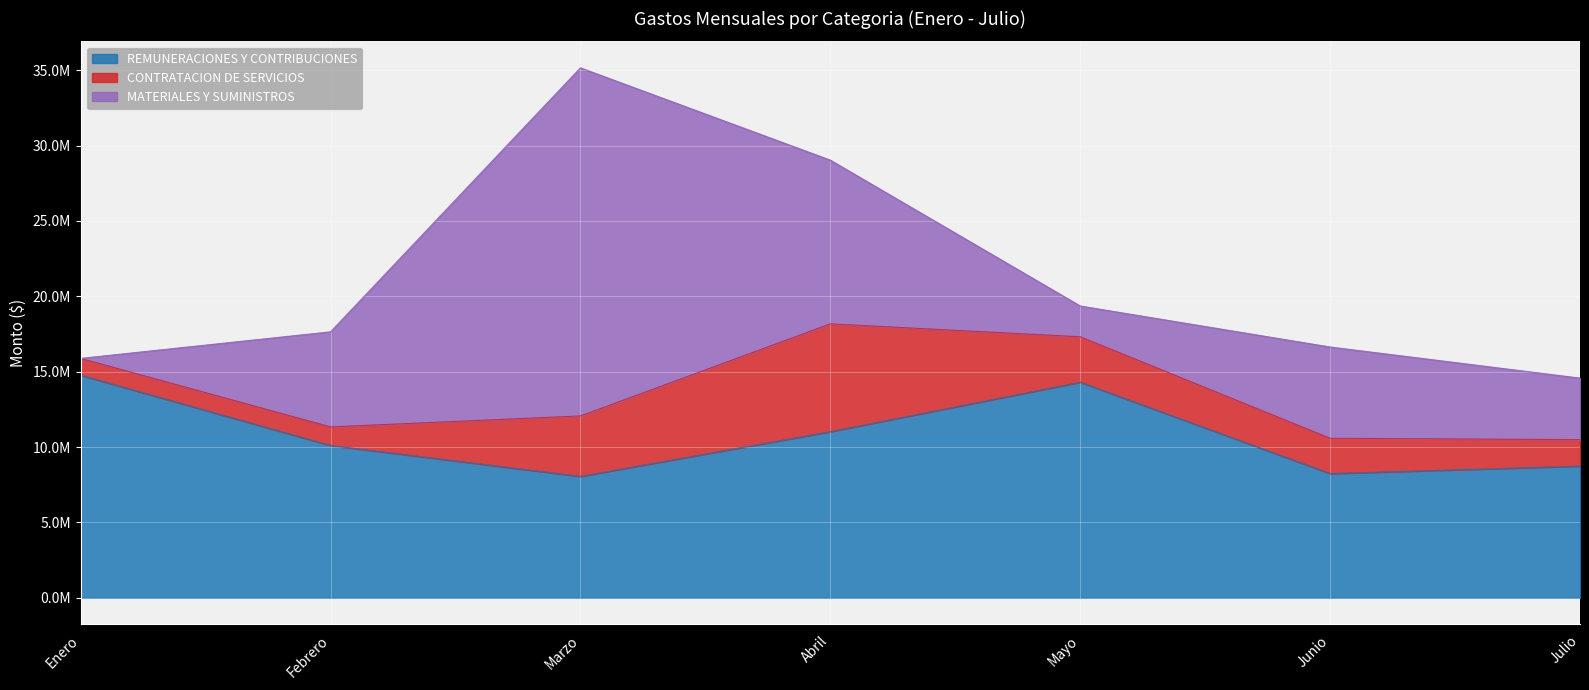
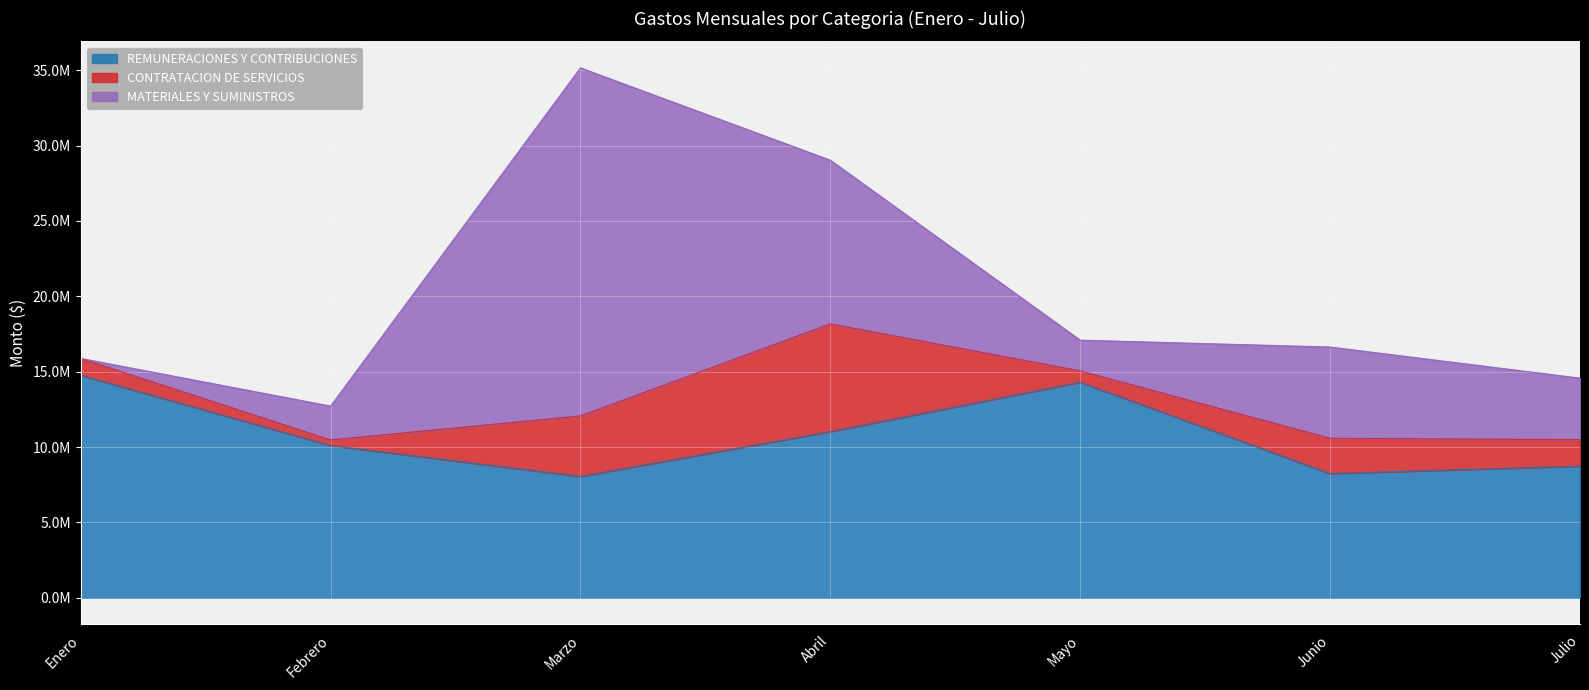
  {
    "REMUNERACIONES Y CONTRIBUCIONES": {
      "Enero": 14800000,
      "Febrero": 10100000,
      "Marzo": 8100000,
      "Abril": 11000000,
      "Mayo": 14300000,
      "Junio": 8200000,
      "Julio": 8700000
    },
    "CONTRATACION DE SERVICIOS": {
-     "Febrero": 1200000,
+     "Febrero": 400000,
      "Marzo": 4000000,
      "Abril": 7100000,
-     "Mayo": 3000000,
+     "Mayo": 700000,
      "Junio": 2300000,
      "Julio": 1800000
    },
    "MATERIALES Y SUMINISTROS": {
-     "Febrero": 6300000,
+     "Febrero": 2200000,
      "Marzo": 23100000,
      "Abril": 10900000,
      "Mayo": 2000000,
      "Junio": 6100000,
      "Julio": 4100000
    }
  }
